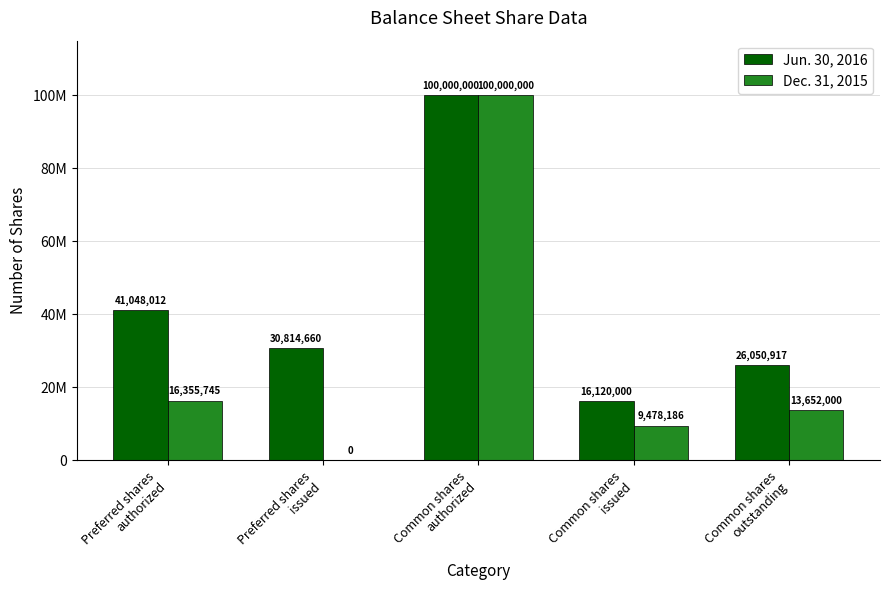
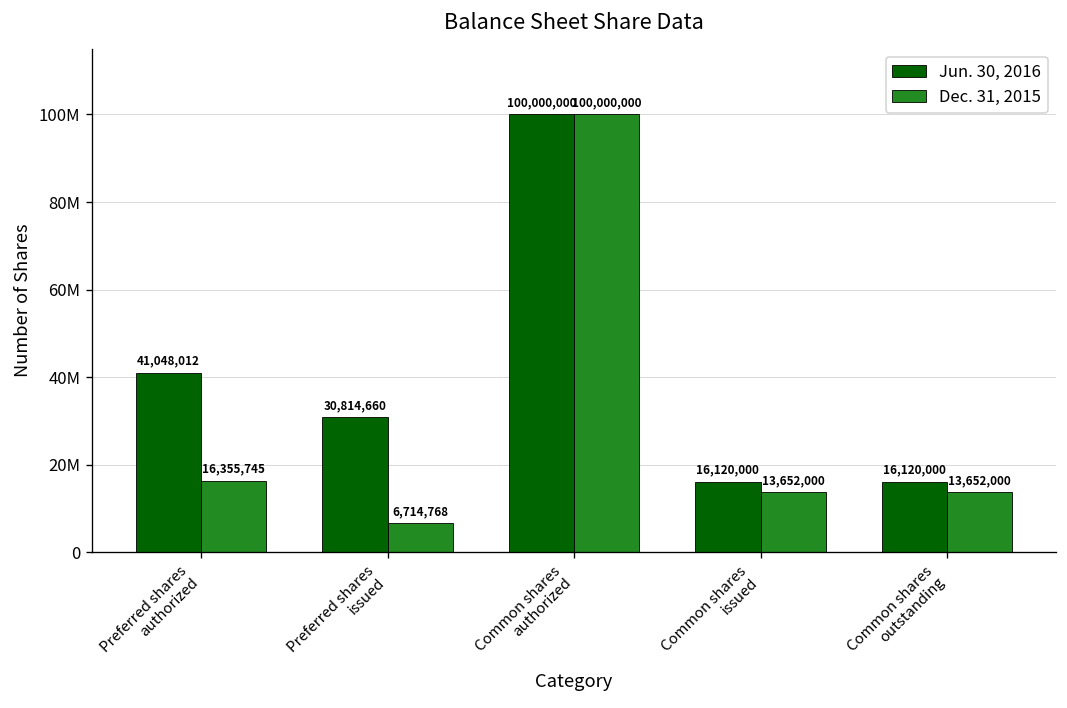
  {
    "Jun. 30, 2016": {
      "Preferred shares authorized": "41,048,012",
      "Preferred shares issued": "30,814,660",
      "Common shares authorized": "100,000,000",
      "Common shares issued": "16,120,000",
-     "Common shares outstanding": "26,050,917"
+     "Common shares outstanding": "16,120,000"
    },
    "Dec. 31, 2015": {
      "Preferred shares authorized": "16,355,745",
-     "Preferred shares issued": "0",
+     "Preferred shares issued": "6,714,768",
      "Common shares authorized": "100,000,000",
-     "Common shares issued": "9,478,186",
+     "Common shares issued": "13,652,000",
      "Common shares outstanding": "13,652,000"
    }
  }
